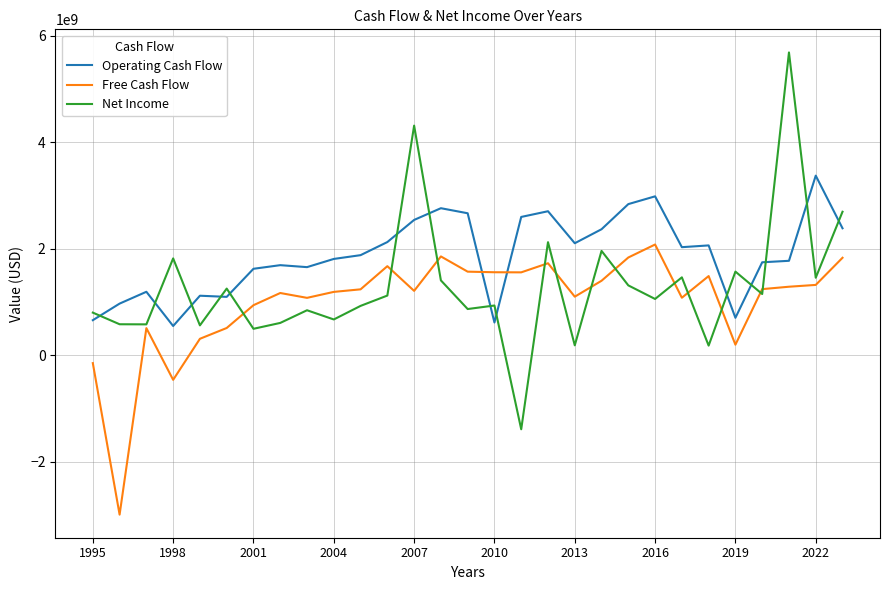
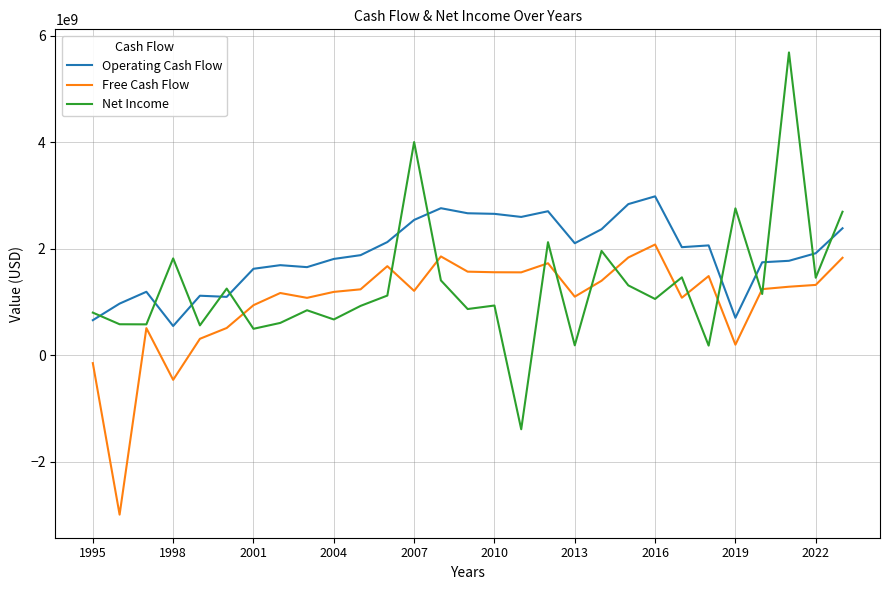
  {
    "Operating Cash Flow": {
      "1995": 700000000,
      "1998": 500000000,
      "2001": 1600000000,
      "2004": 1800000000,
      "2007": 2500000000,
-     "2010": 600000000,
+     "2010": 2700000000,
      "2013": 2100000000,
      "2016": 3000000000,
      "2019": 700000000,
-     "2022": 3400000000
+     "2022": 1900000000
    },
    "Free Cash Flow": {
      "1995": -100000000,
      "1998": -500000000,
      "2001": 900000000,
      "2004": 1200000000,
      "2007": 1200000000,
      "2010": 1600000000,
      "2013": 1100000000,
      "2016": 2100000000,
      "2019": 200000000,
      "2022": 1300000000
    },
    "Net Income": {
      "1995": 800000000,
      "1998": 1800000000,
      "2001": 500000000,
      "2004": 700000000,
-     "2007": 4300000000,
+     "2007": 4000000000,
      "2010": 900000000,
      "2013": 200000000,
      "2016": 1100000000,
-     "2019": 1600000000,
+     "2019": 2800000000,
      "2022": 1500000000
    }
  }
